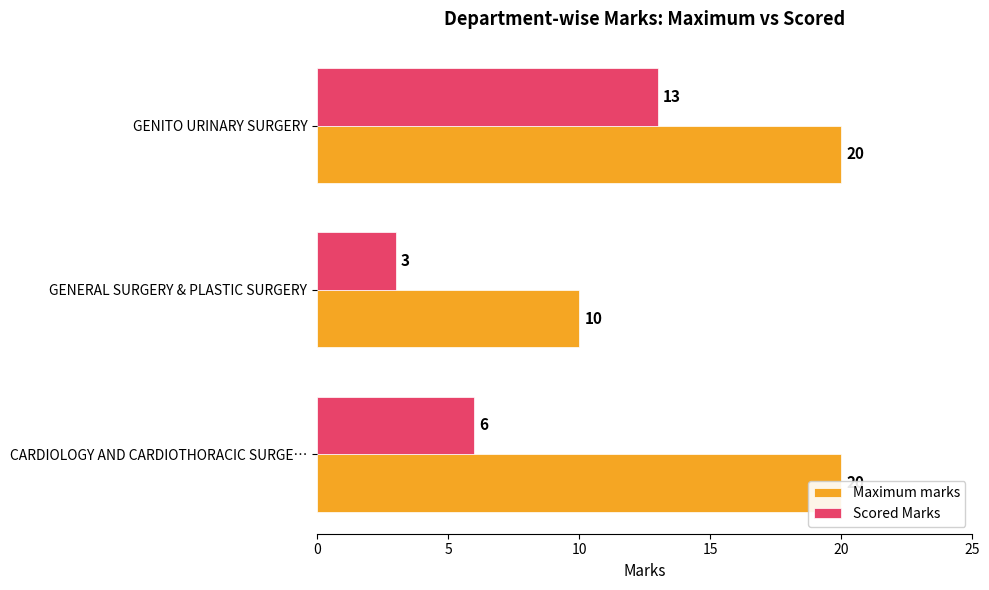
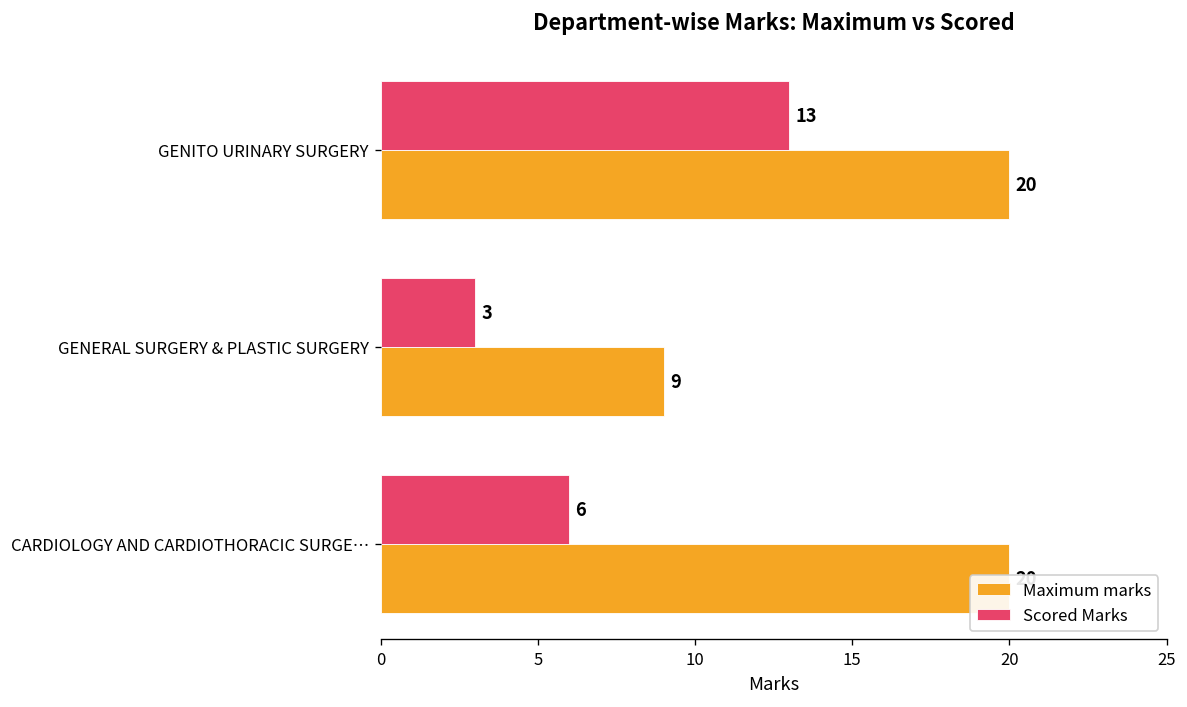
  {
    "Maximum marks": {
      "GENITO URINARY SURGERY": 20,
-     "GENERAL SURGERY & PLASTIC SURGERY": 10
+     "GENERAL SURGERY & PLASTIC SURGERY": 9
    },
    "Scored Marks": {
      "GENITO URINARY SURGERY": 13,
      "GENERAL SURGERY & PLASTIC SURGERY": 3,
      "CARDIOLOGY AND CARDIOTHORACIC SURGE…": 6
    }
  }
